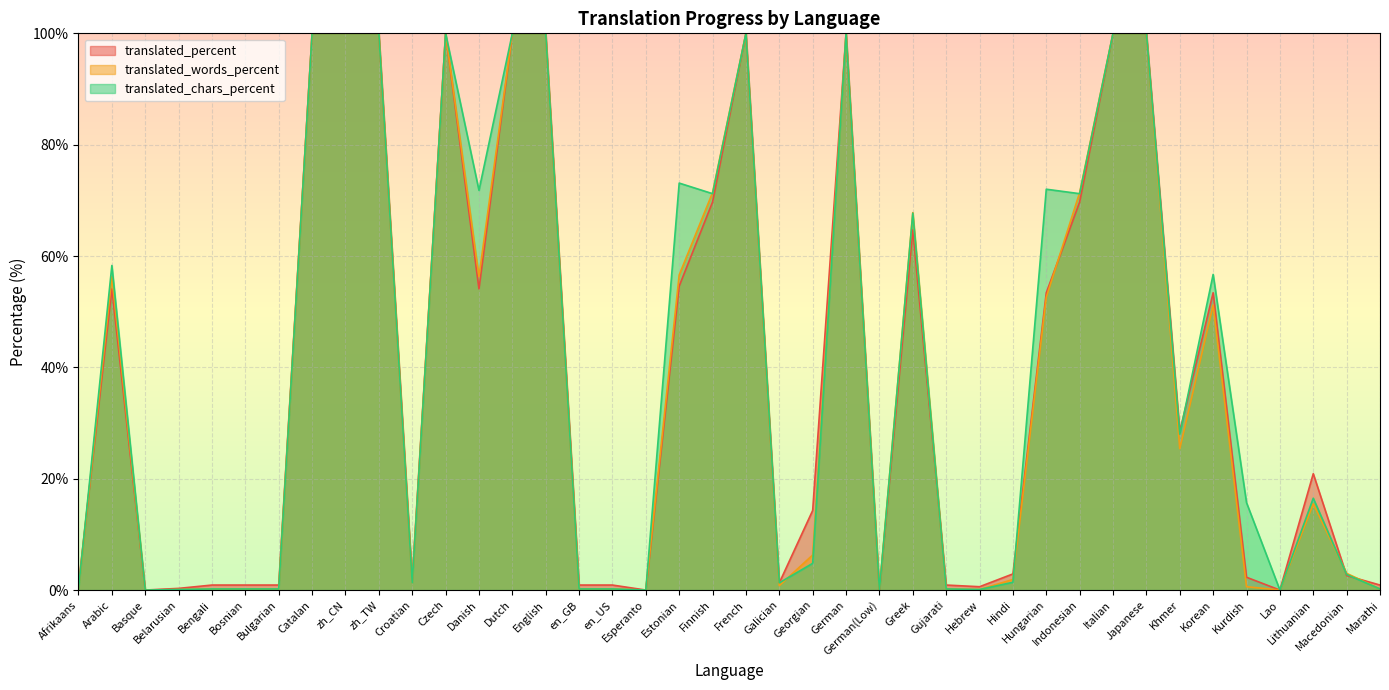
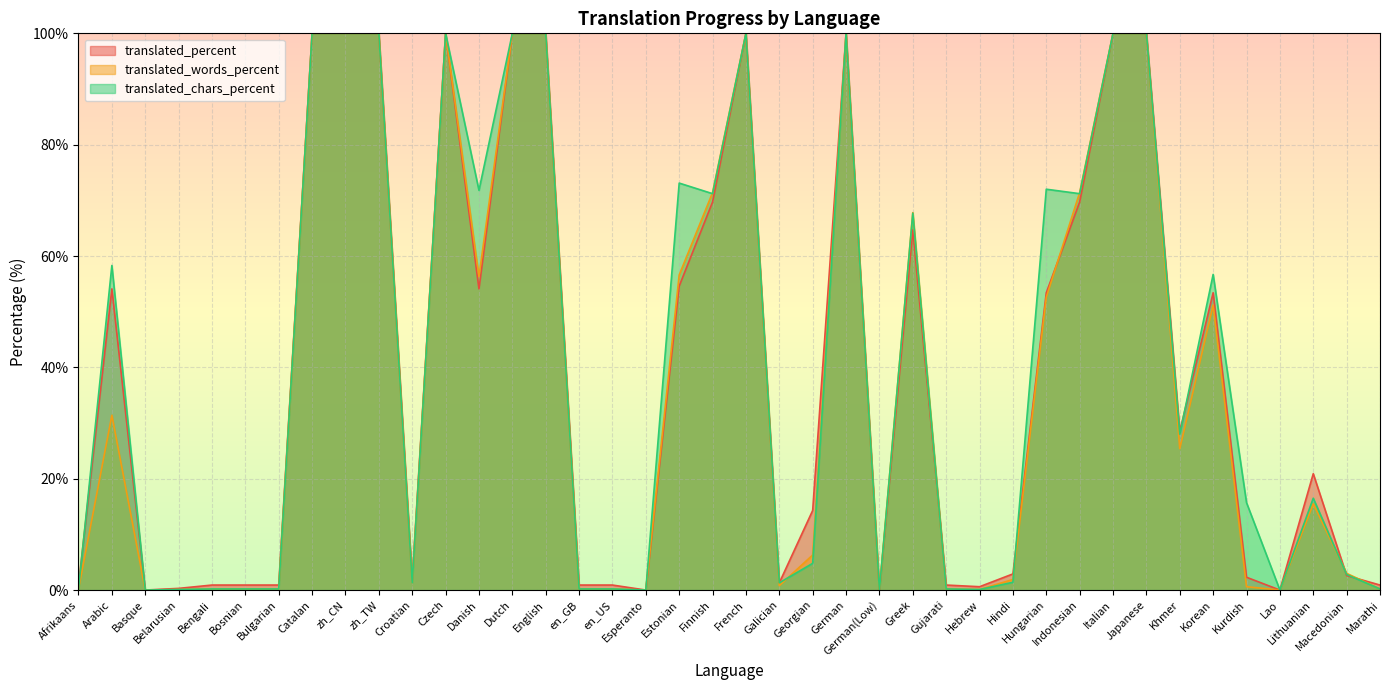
  {
    "translated_percent": {
      "Afrikaans": "1%",
      "Arabic": "54%",
      "Bengali": "1%",
      "Bosnian": "1%",
      "Bulgarian": "1%",
      "Croatian": "2%",
      "Danish": "54%",
      "en_GB": "1%",
      "en_US": "1%",
      "Estonian": "55%",
      "Finnish": "70%",
      "Georgian": "14%",
      "Greek": "65%",
      "Gujarati": "1%",
      "Hebrew": "1%",
      "Hindi": "3%",
      "Hungarian": "53%",
      "Indonesian": "70%",
      "Khmer": "29%",
      "Korean": "53%",
      "Kurdish": "2%",
      "Lithuanian": "21%",
      "Marathi": "1%"
    },
    "translated_words_percent": {
-     "Arabic": "56%",
+     "Arabic": "31%",
      "Danish": "56%",
      "Estonian": "57%",
      "Galician": "1%",
      "Georgian": "6%",
      "Hindi": "2%",
      "Hungarian": "53%",
      "Khmer": "25%",
      "Korean": "51%",
      "Kurdish": "1%",
      "Lithuanian": "16%"
    },
    "translated_chars_percent": {
      "Arabic": "58%",
      "Danish": "72%",
      "Estonian": "73%",
      "Georgian": "5%",
      "Hindi": "1%",
      "Hungarian": "72%",
      "Khmer": "28%",
      "Korean": "57%",
      "Kurdish": "16%",
      "Lithuanian": "17%"
    }
  }
